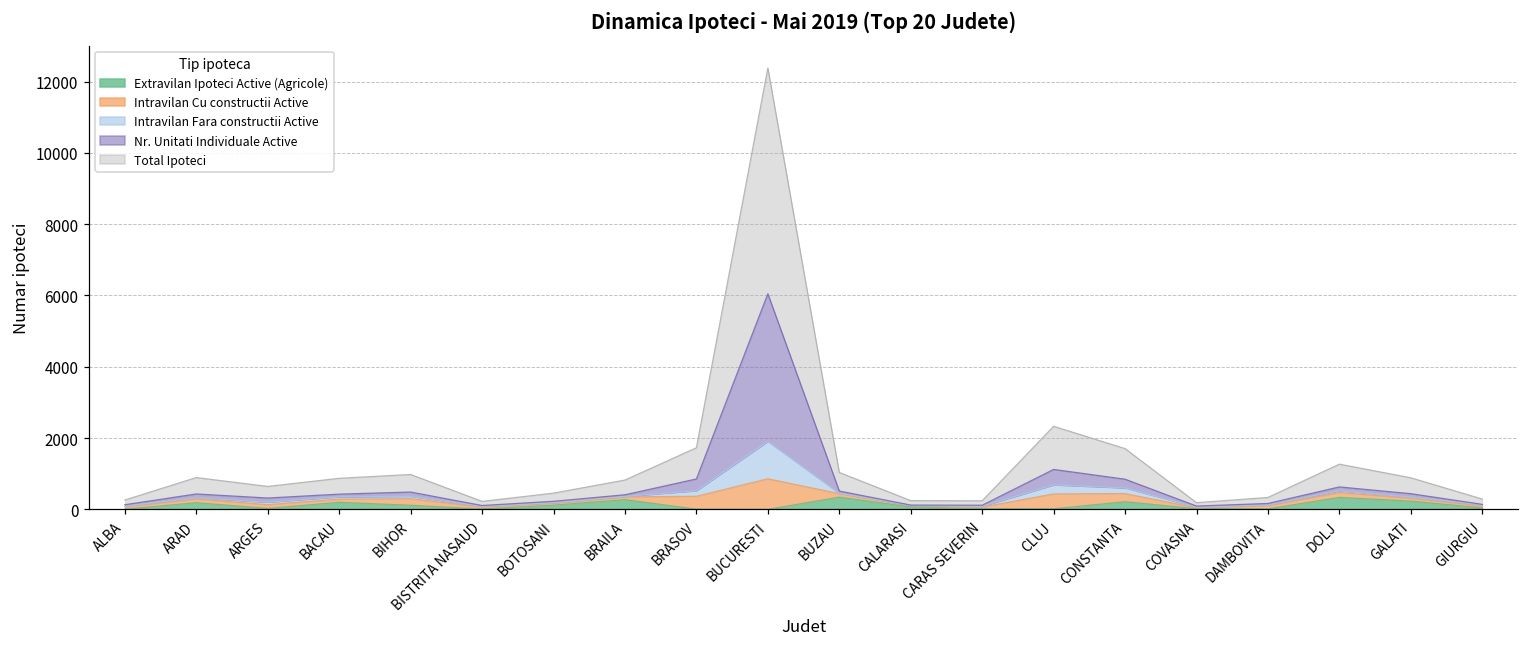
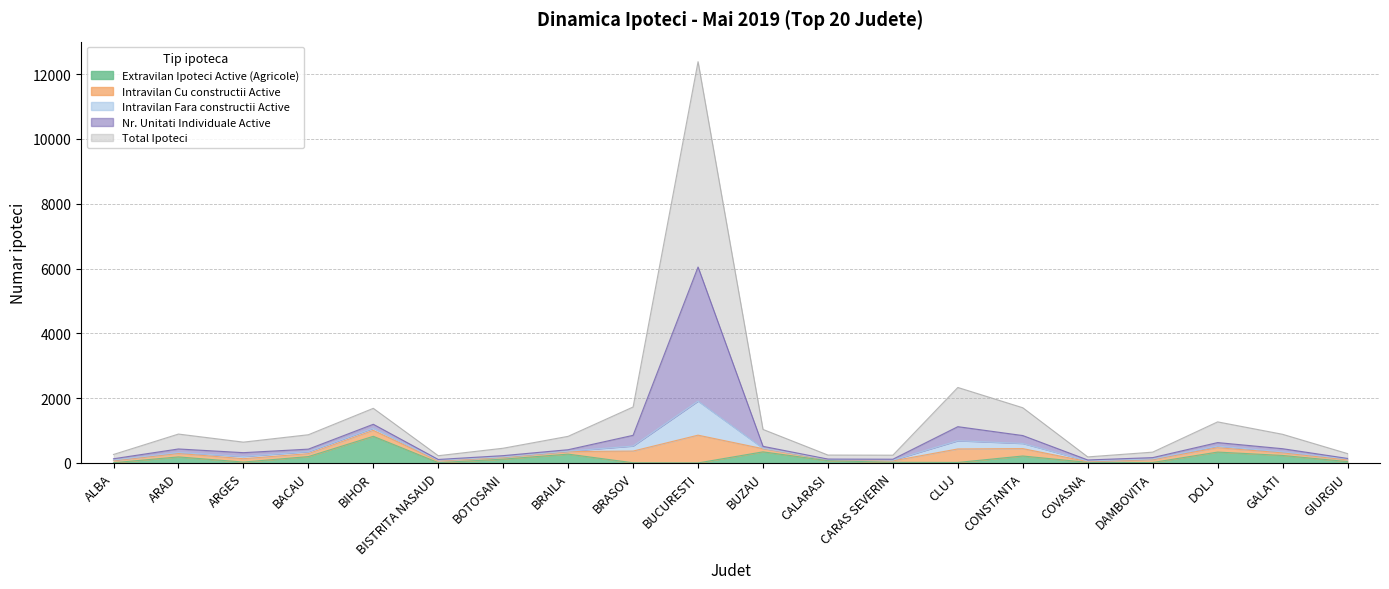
  {
    "Extravilan Ipoteci Active (Agricole)": {
      "ARAD": 200,
      "ARGES": 0,
      "BACAU": 200,
-     "BIHOR": 100,
+     "BIHOR": 800,
      "BRASOV": 0,
      "BUCURESTI": 0,
      "BUZAU": 300,
      "CLUJ": 0,
      "CONSTANTA": 200,
      "DAMBOVITA": 0,
      "DOLJ": 300,
      "GALATI": 200
    },
    "Intravilan Cu constructii Active": {
      "BRASOV": 400,
      "BUCURESTI": 900,
      "CLUJ": 400,
      "CONSTANTA": 200
    },
    "Nr. Unitati Individuale Active": {
      "ARAD": 100,
      "ARGES": 100,
      "BIHOR": 100,
      "BRASOV": 300,
      "BUCURESTI": 4100,
      "CLUJ": 400,
      "CONSTANTA": 200,
      "DOLJ": 100,
      "GALATI": 100
    }
  }
